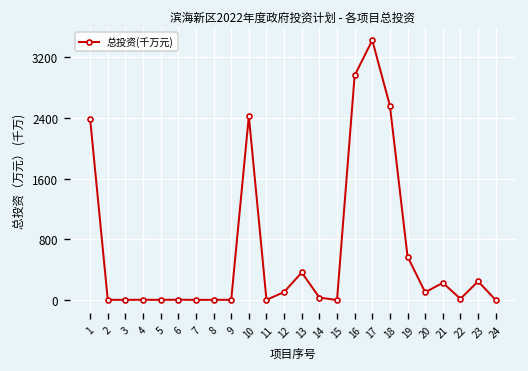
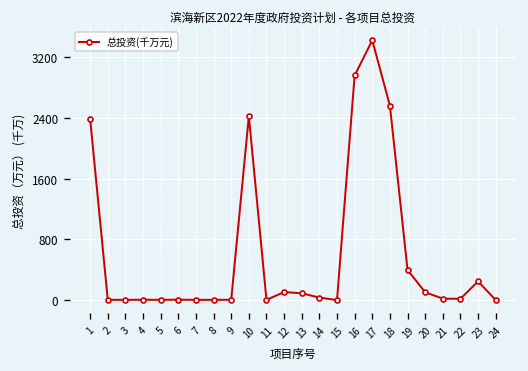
  {
    "1": 2400,
    "2": 0,
    "3": 0,
    "4": 0,
    "5": 0,
    "6": 0,
    "7": 0,
    "8": 0,
    "9": 0,
    "10": 2400,
    "11": 0,
    "12": 100,
-   "13": 400,
+   "13": 100,
    "14": 0,
    "15": 0,
    "16": 3000,
    "17": 3400,
    "18": 2600,
-   "19": 600,
+   "19": 400,
    "20": 100,
-   "21": 200,
+   "21": 0,
    "22": 0,
    "23": 200,
    "24": 0
  }
